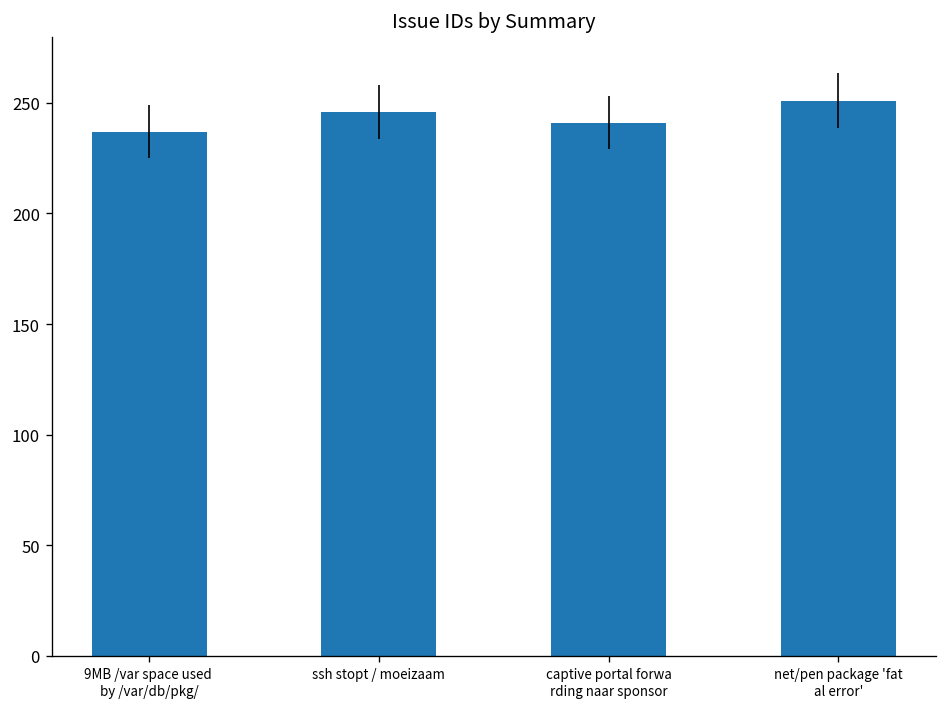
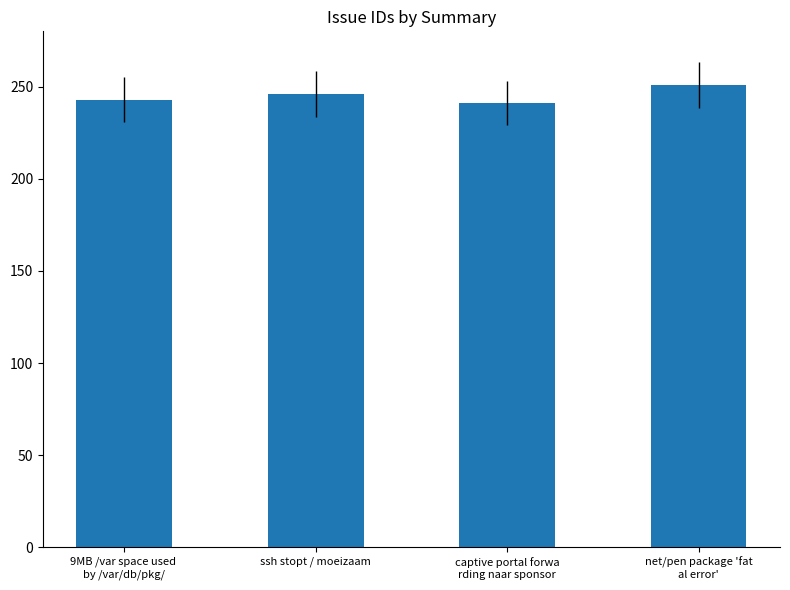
  {
-   "9MB /var space used by /var/db/pkg/": 237,
+   "9MB /var space used by /var/db/pkg/": 243,
    "ssh stopt / moeizaam": 246,
    "captive portal forwa rding naar sponsor": 241,
    "net/pen package 'fat al error'": 251
  }
